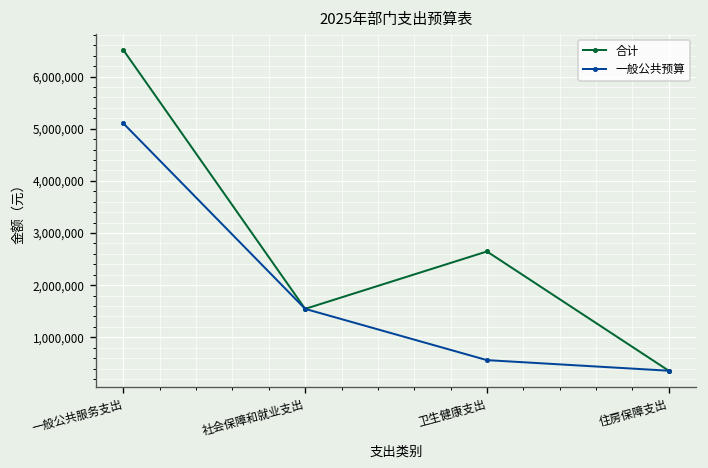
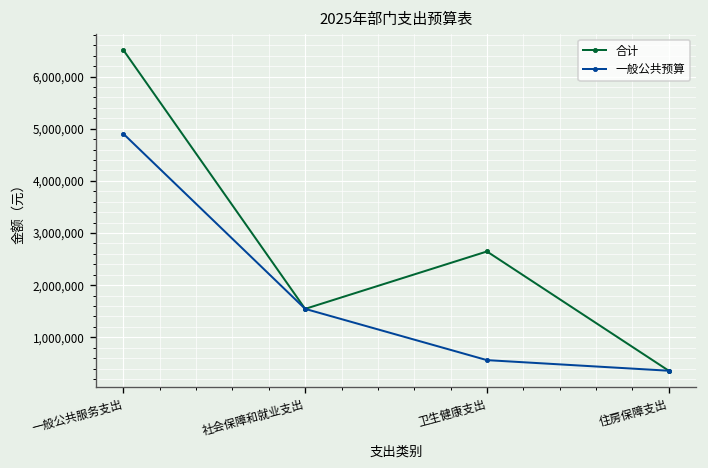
  {
    "合计": {
      "一般公共服务支出": "6,500,000",
      "卫生健康支出": "2,600,000"
    },
    "一般公共预算": {
-     "一般公共服务支出": "5,100,000",
+     "一般公共服务支出": "4,900,000",
      "卫生健康支出": "600,000"
    }
  }
